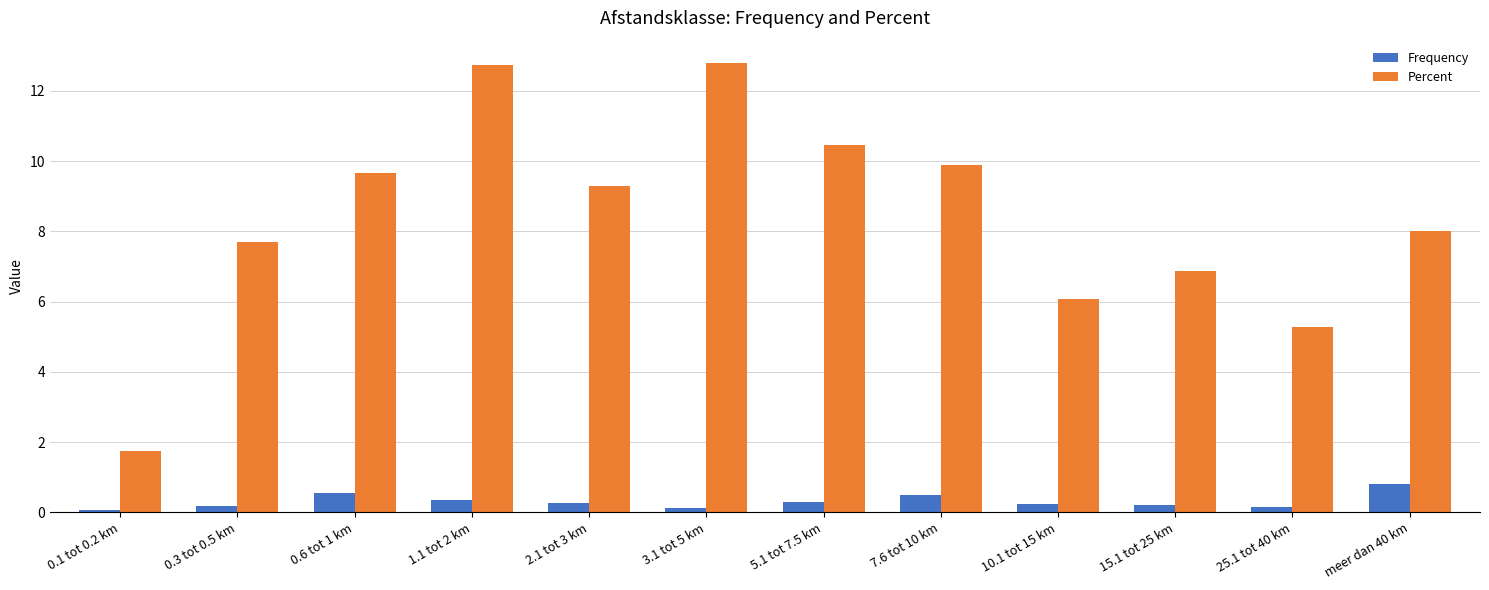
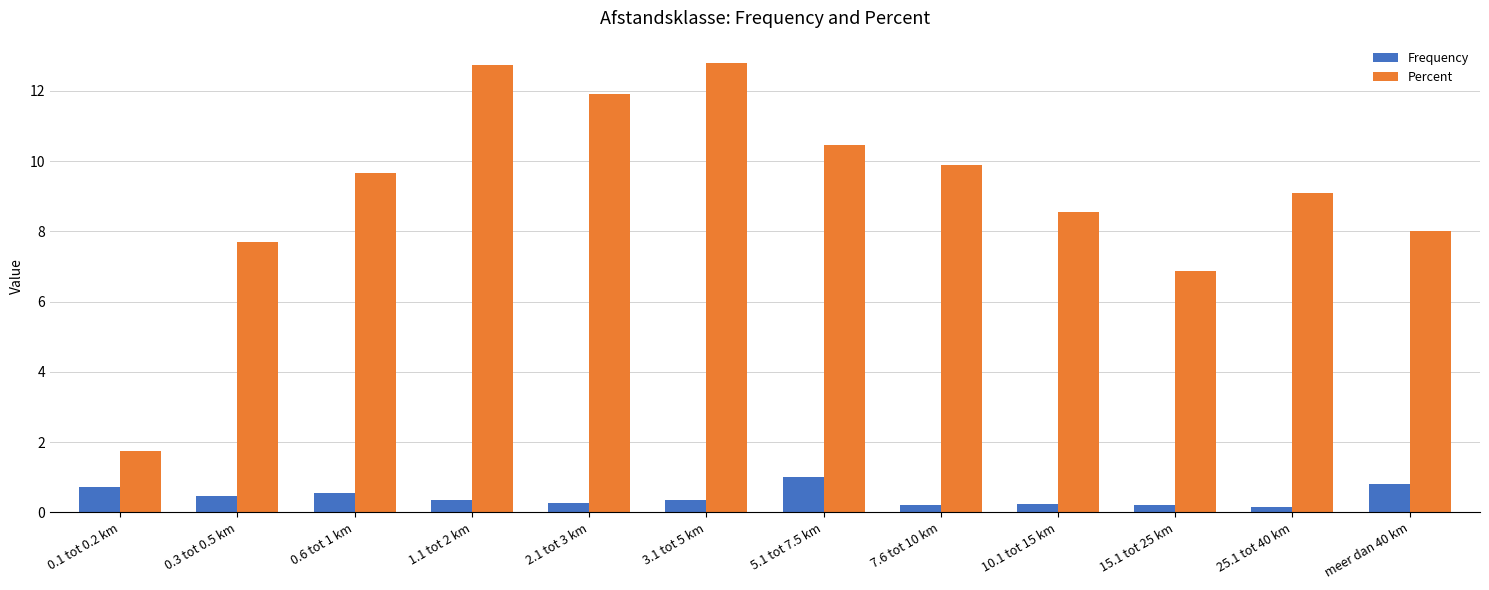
  {
    "Frequency": {
-     "0.1 tot 0.2 km": 0.1,
-     "0.3 tot 0.5 km": 0.2,
+     "0.1 tot 0.2 km": 0.7,
+     "0.3 tot 0.5 km": 0.5,
      "0.6 tot 1 km": 0.6,
      "1.1 tot 2 km": 0.3,
      "2.1 tot 3 km": 0.3,
-     "3.1 tot 5 km": 0.1,
-     "5.1 tot 7.5 km": 0.3,
-     "7.6 tot 10 km": 0.5,
+     "3.1 tot 5 km": 0.4,
+     "5.1 tot 7.5 km": 1.0,
+     "7.6 tot 10 km": 0.2,
      "10.1 tot 15 km": 0.2,
      "15.1 tot 25 km": 0.2,
      "25.1 tot 40 km": 0.1,
      "meer dan 40 km": 0.8
    },
    "Percent": {
      "0.1 tot 0.2 km": 1.8,
      "0.3 tot 0.5 km": 7.7,
      "0.6 tot 1 km": 9.7,
      "1.1 tot 2 km": 12.7,
-     "2.1 tot 3 km": 9.3,
+     "2.1 tot 3 km": 11.9,
      "3.1 tot 5 km": 12.8,
      "5.1 tot 7.5 km": 10.5,
      "7.6 tot 10 km": 9.9,
-     "10.1 tot 15 km": 6.1,
+     "10.1 tot 15 km": 8.5,
      "15.1 tot 25 km": 6.9,
-     "25.1 tot 40 km": 5.3,
+     "25.1 tot 40 km": 9.1,
      "meer dan 40 km": 8.0
    }
  }
